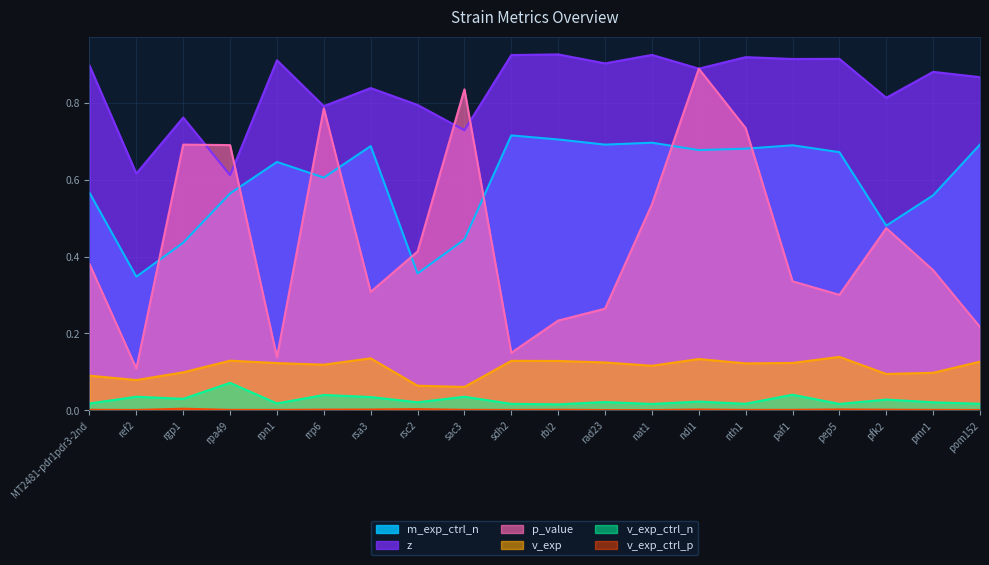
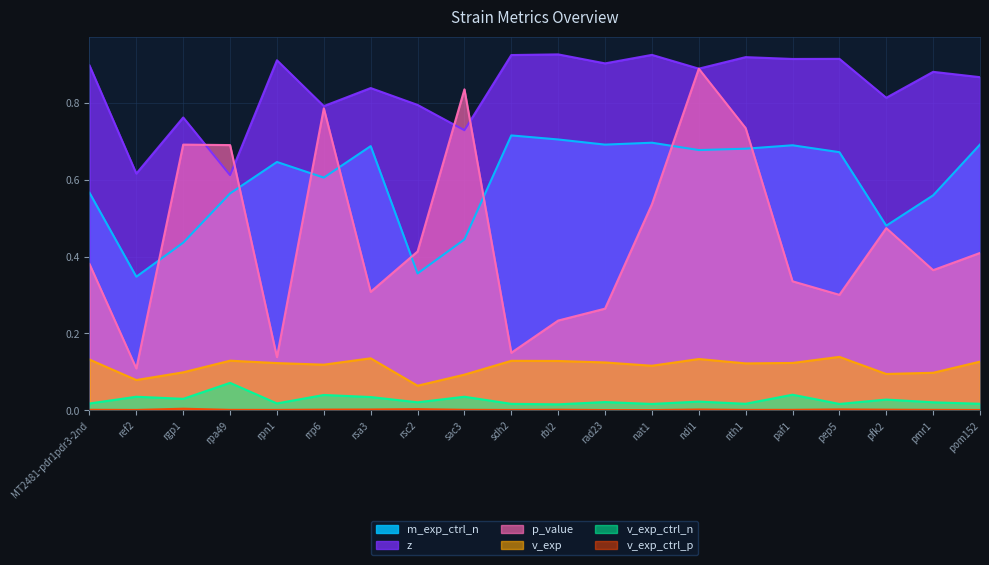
  {
    "m_exp_ctrl_n": {
      "MT2481-pdr1pdr3-2nd": 0.57,
      "ref2": 0.35,
      "rgp1": 0.44,
      "rpa49": 0.56,
      "rpn1": 0.65,
      "rrp6": 0.61,
      "rsa3": 0.69,
      "rsc2": 0.36,
      "sac3": 0.44,
      "sdh2": 0.72,
      "rbl2": 0.70,
      "rad23": 0.69,
      "nat1": 0.70,
      "ndi1": 0.68,
      "nth1": 0.68,
      "paf1": 0.69,
      "pep5": 0.67,
      "pmr1": 0.56,
      "pom152": 0.69
    },
    "z": {
      "MT2481-pdr1pdr3-2nd": 0.90,
      "ref2": 0.62,
      "rgp1": 0.76,
      "rpa49": 0.61,
      "rpn1": 0.91,
      "rsa3": 0.84,
      "rsc2": 0.79,
      "sac3": 0.73,
      "sdh2": 0.92,
      "rbl2": 0.93,
      "rad23": 0.90,
      "nat1": 0.92,
      "nth1": 0.92,
      "paf1": 0.91,
      "pep5": 0.91,
      "pfk2": 0.81,
      "pmr1": 0.88,
      "pom152": 0.87
    },
    "p_value": {
      "MT2481-pdr1pdr3-2nd": 0.38,
      "ref2": 0.11,
      "rgp1": 0.69,
      "rpa49": 0.69,
      "rpn1": 0.14,
      "rsa3": 0.31,
      "rsc2": 0.41,
      "sac3": 0.84,
      "sdh2": 0.15,
      "rbl2": 0.23,
      "rad23": 0.26,
      "nat1": 0.54,
      "nth1": 0.73,
      "paf1": 0.34,
      "pep5": 0.30,
      "pmr1": 0.36,
-     "pom152": 0.22
+     "pom152": 0.41
    },
    "v_exp": {
-     "MT2481-pdr1pdr3-2nd": 0.09,
+     "MT2481-pdr1pdr3-2nd": 0.13,
      "ref2": 0.08,
      "rgp1": 0.10,
      "rpa49": 0.13,
      "rpn1": 0.12,
      "rrp6": 0.12,
      "rsa3": 0.14,
      "rsc2": 0.06,
-     "sac3": 0.06,
+     "sac3": 0.09,
      "sdh2": 0.13,
      "rbl2": 0.13,
      "rad23": 0.12,
      "nat1": 0.12,
      "ndi1": 0.13,
      "nth1": 0.12,
      "paf1": 0.12,
      "pep5": 0.14,
      "pfk2": 0.09,
      "pmr1": 0.10,
      "pom152": 0.13
    },
    "v_exp_ctrl_n": {
      "MT2481-pdr1pdr3-2nd": 0.02,
      "ref2": 0.04,
      "rgp1": 0.03,
      "rpa49": 0.07,
      "rpn1": 0.02,
      "rrp6": 0.04,
      "rsa3": 0.03,
      "rsc2": 0.02,
      "sac3": 0.04,
      "sdh2": 0.02,
      "rbl2": 0.02,
      "rad23": 0.02,
      "nat1": 0.02,
      "ndi1": 0.02,
      "nth1": 0.02,
      "paf1": 0.04,
      "pep5": 0.02,
      "pfk2": 0.03,
      "pmr1": 0.02,
      "pom152": 0.02
    },
    "v_exp_ctrl_p": {
      "MT2481-pdr1pdr3-2nd": 0.00,
      "ref2": 0.00,
      "rgp1": 0.00,
      "rpa49": 0.00,
      "rpn1": 0.00,
      "rrp6": 0.00,
      "rsa3": 0.00,
      "rsc2": 0.00,
      "sac3": 0.00,
      "sdh2": 0.00,
      "rbl2": 0.00,
      "rad23": 0.00,
      "nat1": 0.00,
      "ndi1": 0.00,
      "nth1": 0.00,
      "paf1": 0.00,
      "pep5": 0.00,
      "pfk2": 0.00,
      "pmr1": 0.00,
      "pom152": 0.00
    }
  }
